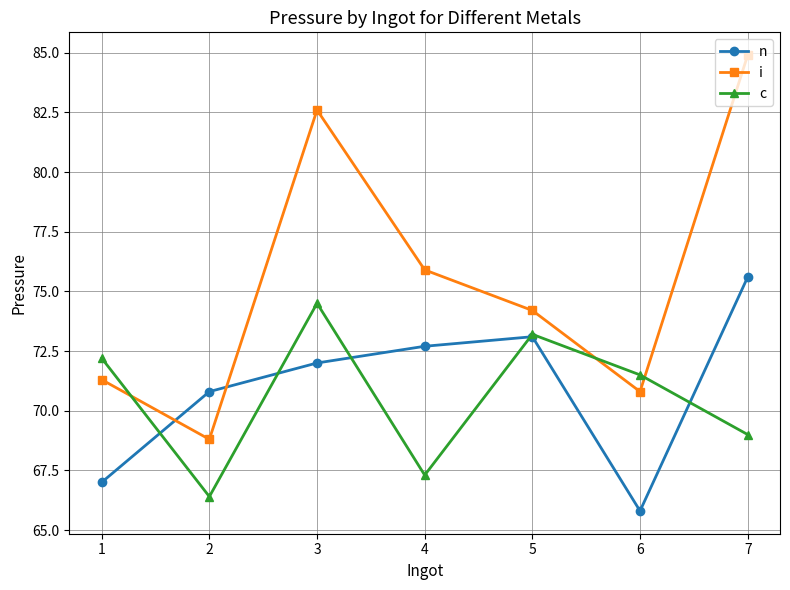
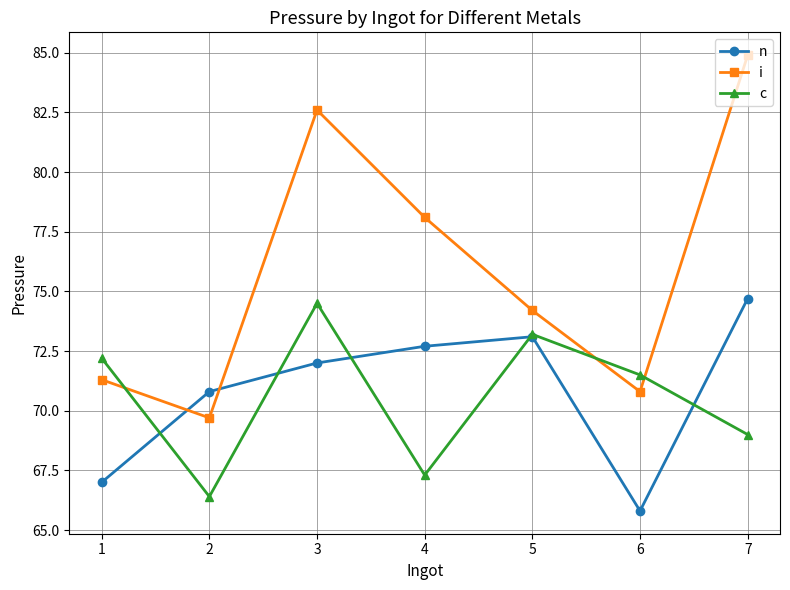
  {
    "n": {
      "1": 67.0,
      "2": 70.8,
      "3": 72.0,
      "4": 72.7,
      "6": 65.8,
-     "7": 75.6
+     "7": 74.7
    },
    "i": {
      "1": 71.3,
-     "2": 68.8,
+     "2": 69.7,
      "3": 82.6,
-     "4": 75.9,
+     "4": 78.1,
      "5": 74.2,
      "6": 70.8
    },
    "c": {
      "1": 72.2,
      "2": 66.4,
      "3": 74.5,
      "4": 67.3,
      "6": 71.5,
      "7": 69.0
    }
  }
